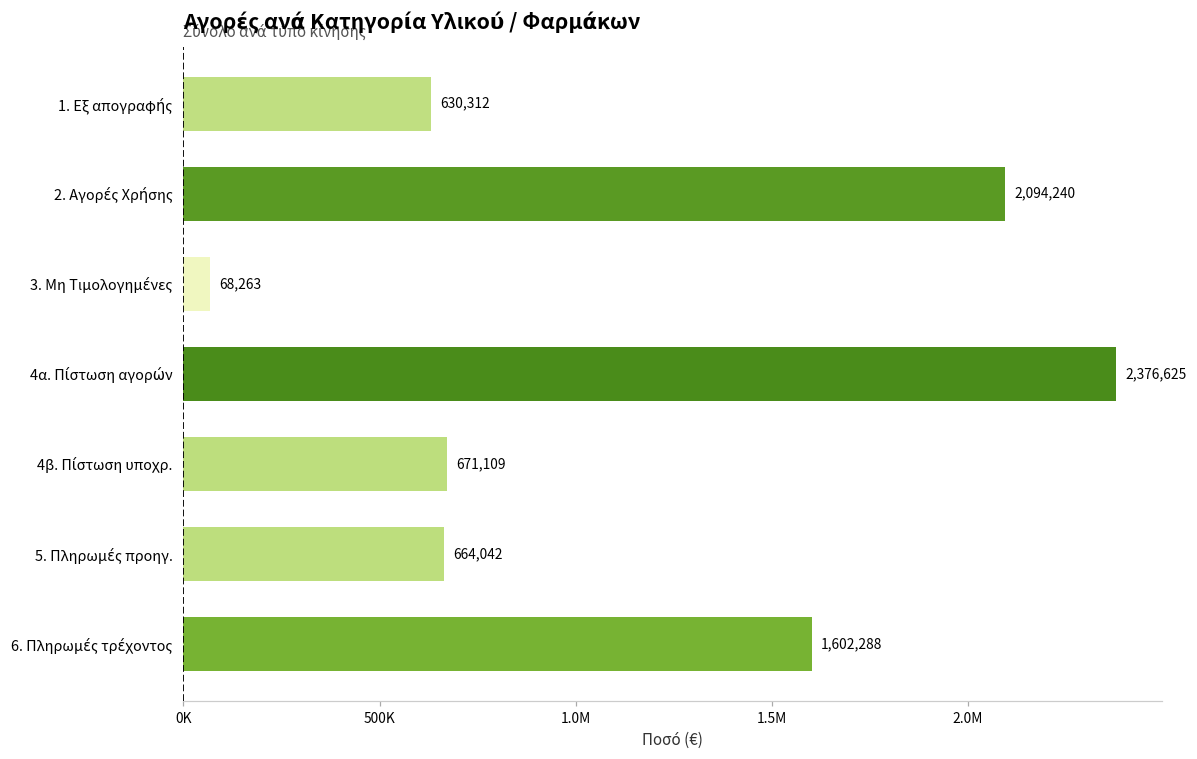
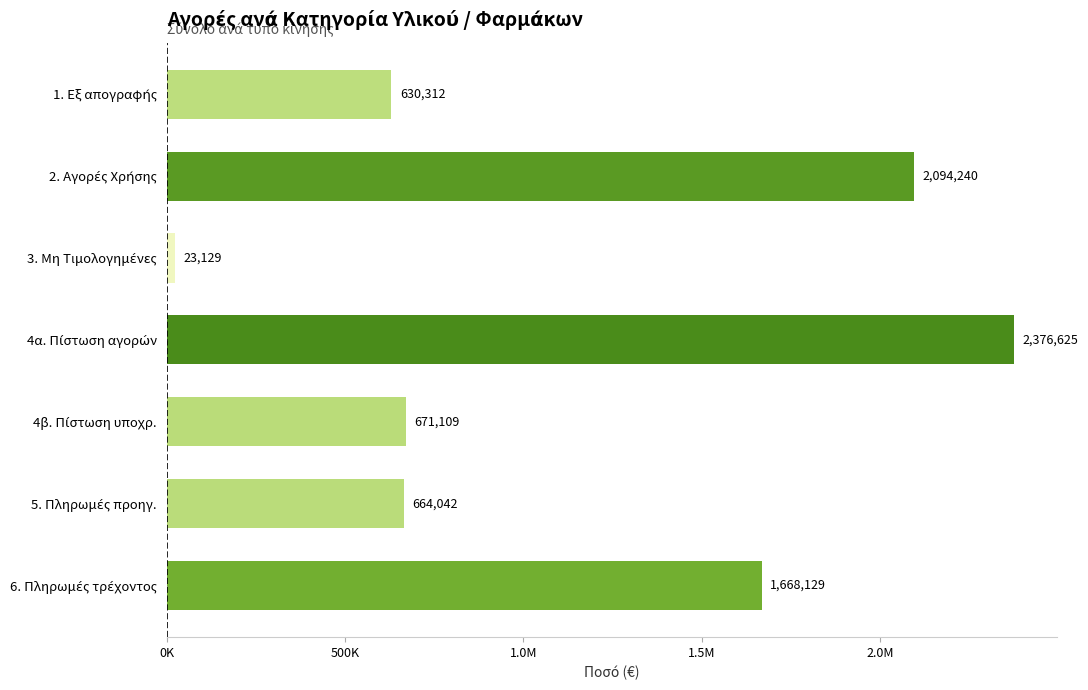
  {
    "1. Εξ απογραφής": "630,312",
    "2. Αγορές Χρήσης": "2,094,240",
-   "3. Μη Τιμολογημένες": "68,263",
+   "3. Μη Τιμολογημένες": "23,129",
    "4α. Πίστωση αγορών": "2,376,625",
    "4β. Πίστωση υποχρ.": "671,109",
    "5. Πληρωμές προηγ.": "664,042",
-   "6. Πληρωμές τρέχοντος": "1,602,288"
+   "6. Πληρωμές τρέχοντος": "1,668,129"
  }
